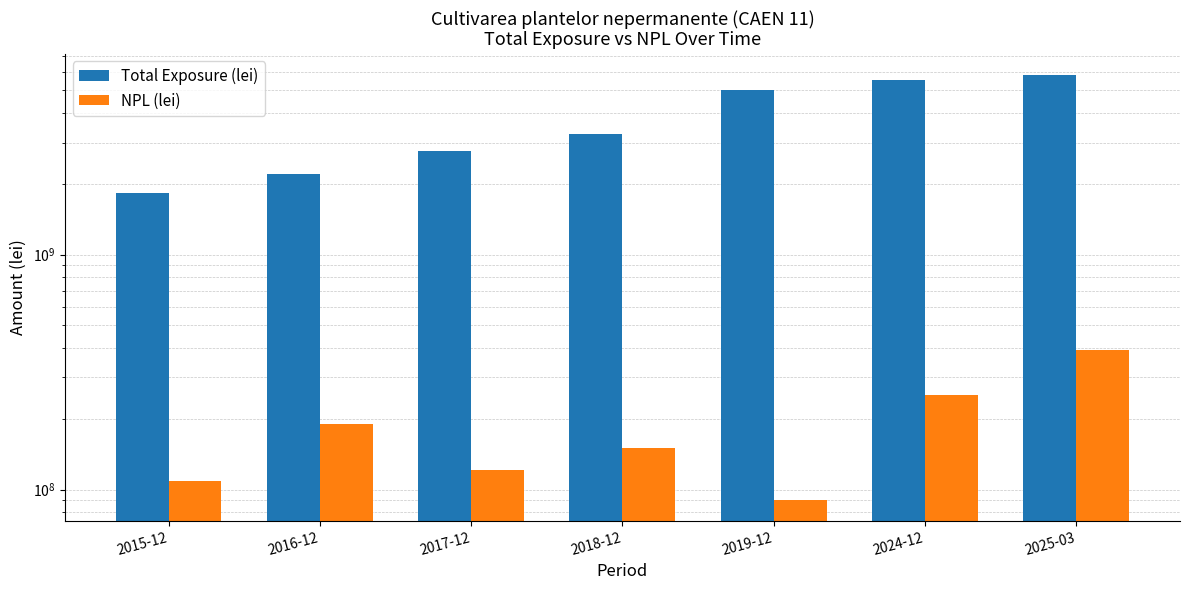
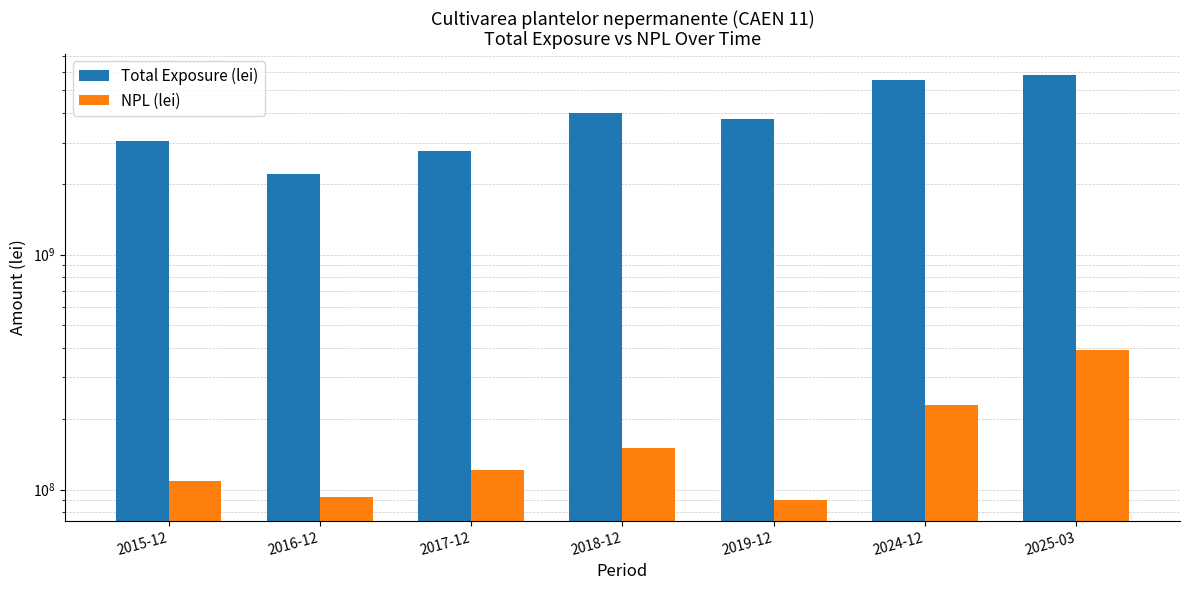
  {
    "Total Exposure (lei)": {
-     "2015-12": 1800000000,
+     "2015-12": 3100000000,
      "2016-12": 2200000000,
      "2017-12": 2800000000,
-     "2018-12": 3200000000,
-     "2019-12": 5000000000,
+     "2018-12": 4000000000,
+     "2019-12": 3800000000,
      "2024-12": 5500000000,
      "2025-03": 5800000000
    },
    "NPL (lei)": {
      "2015-12": 110000000,
-     "2016-12": 190000000,
+     "2016-12": 93000000,
      "2017-12": 120000000,
      "2018-12": 150000000,
      "2019-12": 90000000,
-     "2024-12": 250000000,
+     "2024-12": 230000000,
      "2025-03": 390000000
    }
  }
